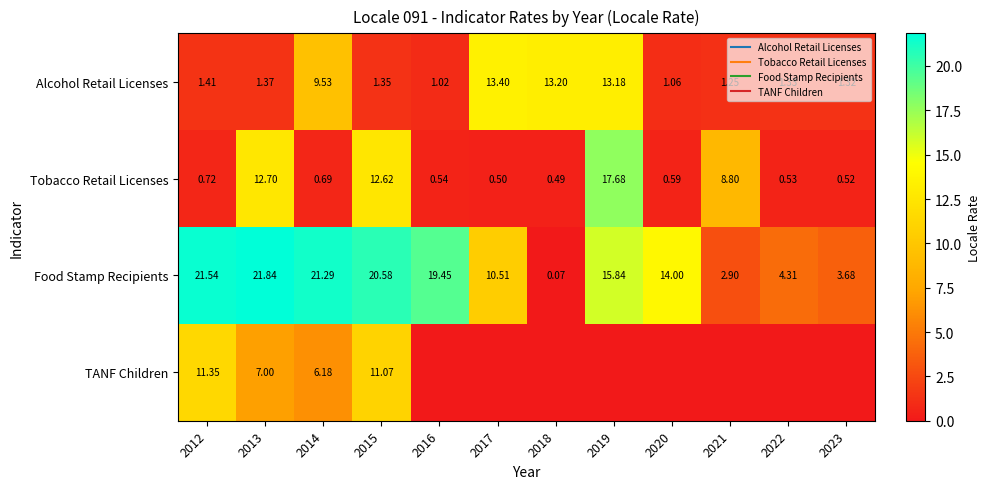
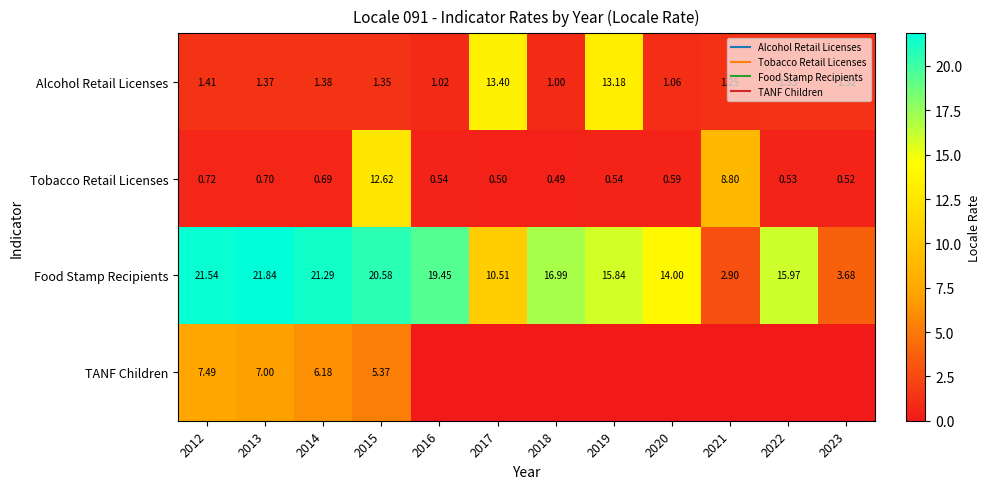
  {
    "Alcohol Retail Licenses": {
      "2012": 1.41,
      "2013": 1.37,
-     "2014": 9.53,
+     "2014": 1.38,
      "2015": 1.35,
      "2016": 1.02,
      "2017": 13.40,
-     "2018": 13.20,
+     "2018": 1.00,
      "2019": 13.18,
      "2020": 1.06
    },
    "Tobacco Retail Licenses": {
      "2012": 0.72,
-     "2013": 12.70,
+     "2013": 0.70,
      "2014": 0.69,
      "2015": 12.62,
      "2016": 0.54,
      "2017": 0.50,
      "2018": 0.49,
-     "2019": 17.68,
+     "2019": 0.54,
      "2020": 0.59,
      "2021": 8.80,
      "2022": 0.53,
      "2023": 0.52
    },
    "Food Stamp Recipients": {
      "2012": 21.54,
      "2013": 21.84,
      "2014": 21.29,
      "2015": 20.58,
      "2016": 19.45,
      "2017": 10.51,
-     "2018": 0.07,
+     "2018": 16.99,
      "2019": 15.84,
      "2020": 14.00,
      "2021": 2.90,
-     "2022": 4.31,
+     "2022": 15.97,
      "2023": 3.68
    },
    "TANF Children": {
-     "2012": 11.35,
+     "2012": 7.49,
      "2013": 7.00,
      "2014": 6.18,
-     "2015": 11.07
+     "2015": 5.37
    }
  }
